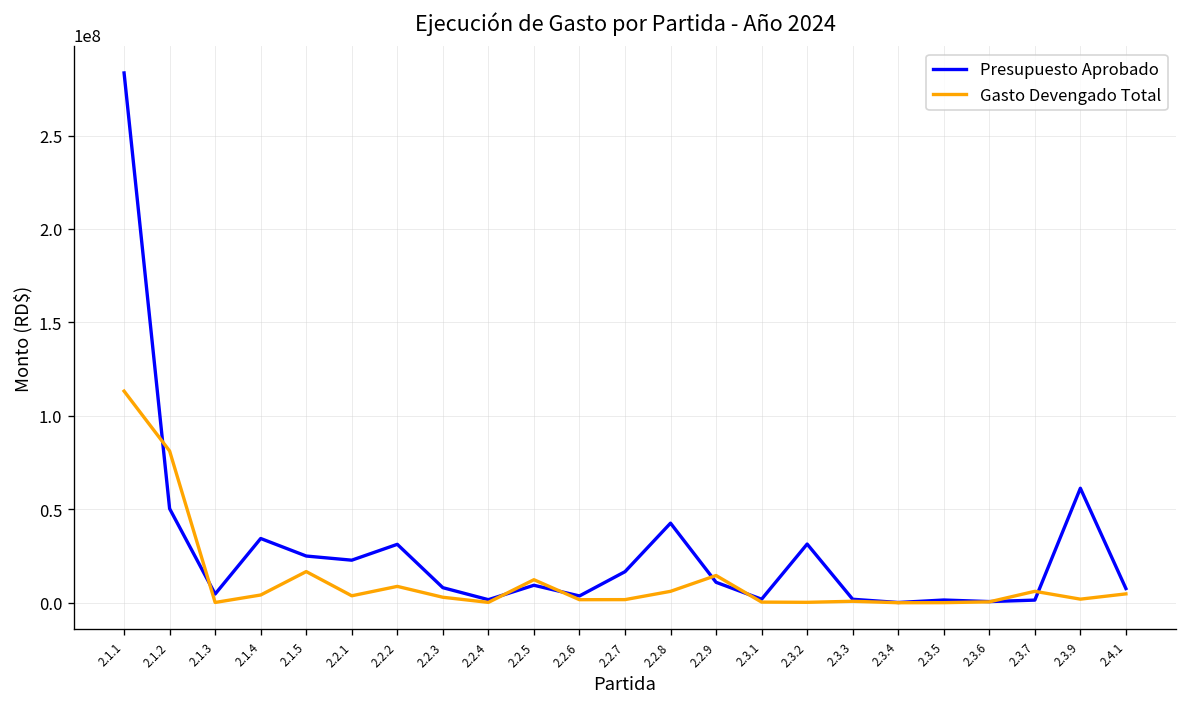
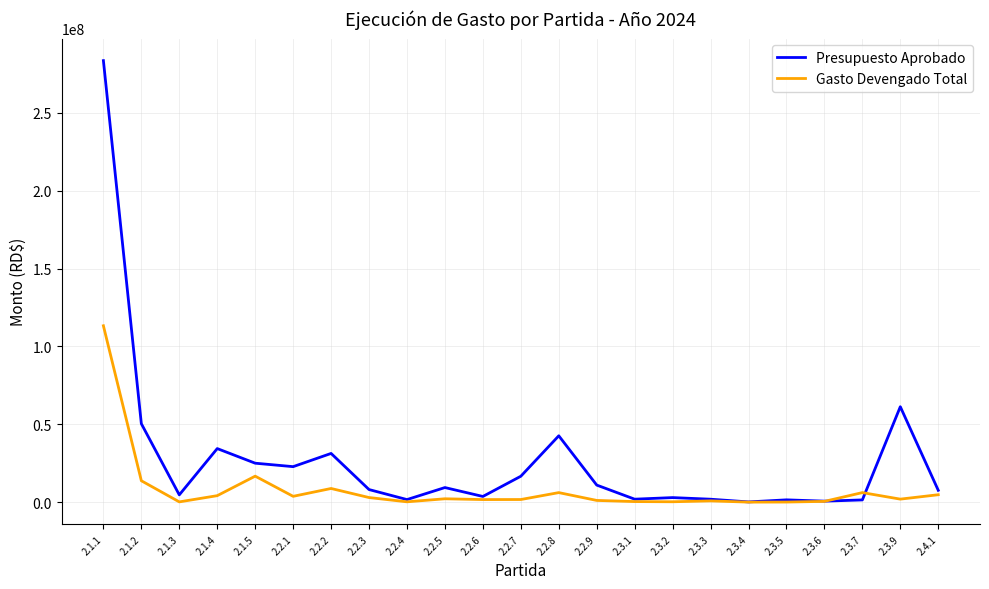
  {
    "Presupuesto Aprobado": {
      "2.1.1": 283000000,
      "2.1.2": 50000000,
      "2.1.3": 5000000,
      "2.1.4": 34000000,
      "2.1.5": 25000000,
      "2.2.1": 23000000,
      "2.2.2": 31000000,
      "2.2.3": 8000000,
      "2.2.5": 9000000,
      "2.2.6": 4000000,
      "2.2.7": 17000000,
      "2.2.8": 43000000,
      "2.2.9": 11000000,
-     "2.3.2": 31000000,
+     "2.3.2": 3000000,
      "2.3.7": 1000000,
      "2.3.9": 61000000,
      "2.4.1": 8000000
    },
    "Gasto Devengado Total": {
      "2.1.1": 113000000,
-     "2.1.2": 81000000,
+     "2.1.2": 14000000,
      "2.1.3": 0,
      "2.1.4": 4000000,
      "2.1.5": 17000000,
      "2.2.1": 4000000,
      "2.2.2": 9000000,
      "2.2.3": 3000000,
-     "2.2.5": 12000000,
+     "2.2.5": 2000000,
      "2.2.6": 2000000,
      "2.2.7": 2000000,
      "2.2.8": 6000000,
-     "2.2.9": 15000000,
+     "2.2.9": 1000000,
      "2.3.2": 0,
      "2.3.7": 6000000,
      "2.3.9": 2000000,
      "2.4.1": 5000000
    }
  }
